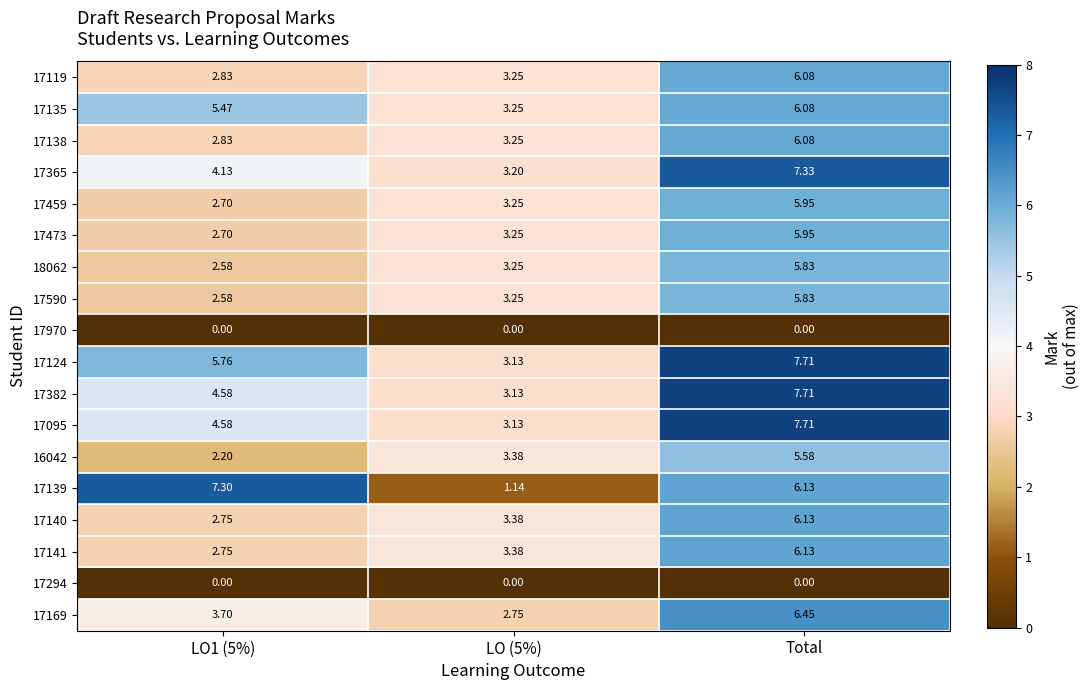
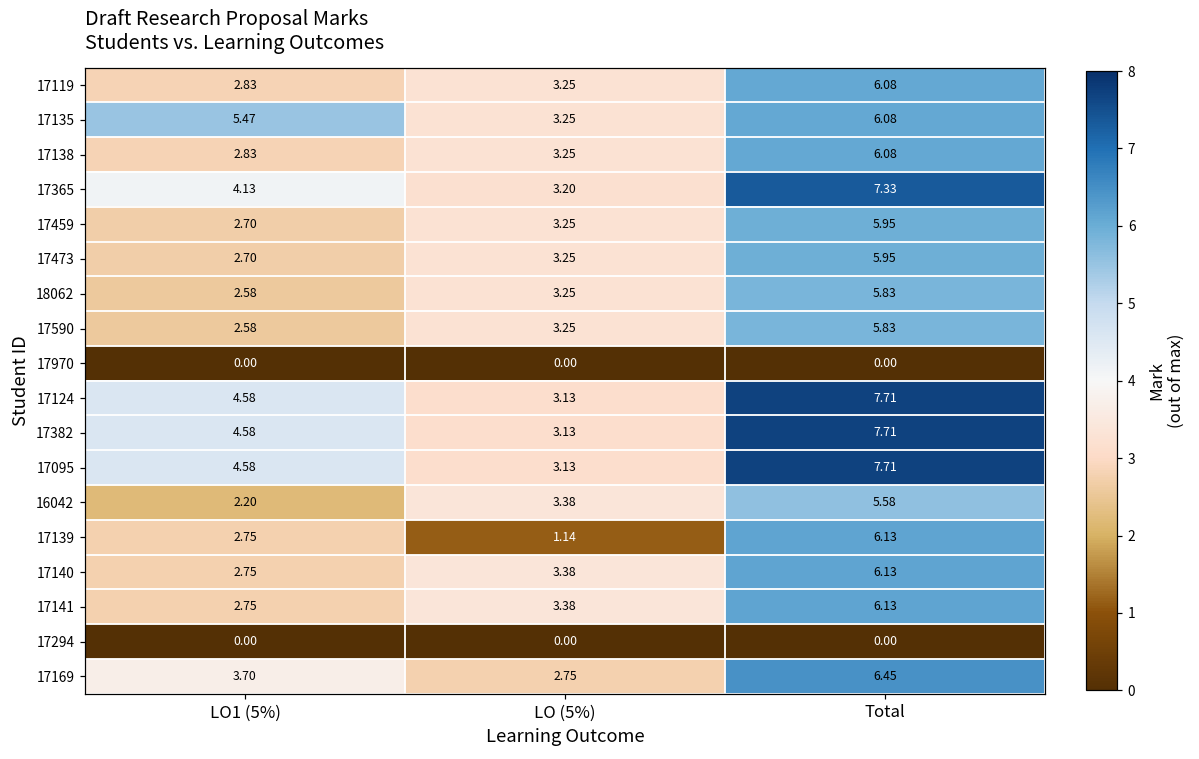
  {
    "17119": {
      "LO1 (5%)": 2.83,
      "LO (5%)": 3.25,
      "Total": 6.08
    },
    "17135": {
      "LO1 (5%)": 5.47,
      "LO (5%)": 3.25,
      "Total": 6.08
    },
    "17138": {
      "LO1 (5%)": 2.83,
      "LO (5%)": 3.25,
      "Total": 6.08
    },
    "17365": {
      "LO1 (5%)": 4.13,
      "LO (5%)": 3.20,
      "Total": 7.33
    },
    "17459": {
      "LO1 (5%)": 2.70,
      "LO (5%)": 3.25,
      "Total": 5.95
    },
    "17473": {
      "LO1 (5%)": 2.70,
      "LO (5%)": 3.25,
      "Total": 5.95
    },
    "18062": {
      "LO1 (5%)": 2.58,
      "LO (5%)": 3.25,
      "Total": 5.83
    },
    "17590": {
      "LO1 (5%)": 2.58,
      "LO (5%)": 3.25,
      "Total": 5.83
    },
    "17970": {
      "LO1 (5%)": 0.00,
      "LO (5%)": 0.00,
      "Total": 0.00
    },
    "17124": {
-     "LO1 (5%)": 5.76,
+     "LO1 (5%)": 4.58,
      "LO (5%)": 3.13,
      "Total": 7.71
    },
    "17382": {
      "LO1 (5%)": 4.58,
      "LO (5%)": 3.13,
      "Total": 7.71
    },
    "17095": {
      "LO1 (5%)": 4.58,
      "LO (5%)": 3.13,
      "Total": 7.71
    },
    "16042": {
      "LO1 (5%)": 2.20,
      "LO (5%)": 3.38,
      "Total": 5.58
    },
    "17139": {
-     "LO1 (5%)": 7.30,
+     "LO1 (5%)": 2.75,
      "LO (5%)": 1.14,
      "Total": 6.13
    },
    "17140": {
      "LO1 (5%)": 2.75,
      "LO (5%)": 3.38,
      "Total": 6.13
    },
    "17141": {
      "LO1 (5%)": 2.75,
      "LO (5%)": 3.38,
      "Total": 6.13
    },
    "17294": {
      "LO1 (5%)": 0.00,
      "LO (5%)": 0.00,
      "Total": 0.00
    },
    "17169": {
      "LO1 (5%)": 3.70,
      "LO (5%)": 2.75,
      "Total": 6.45
    }
  }
